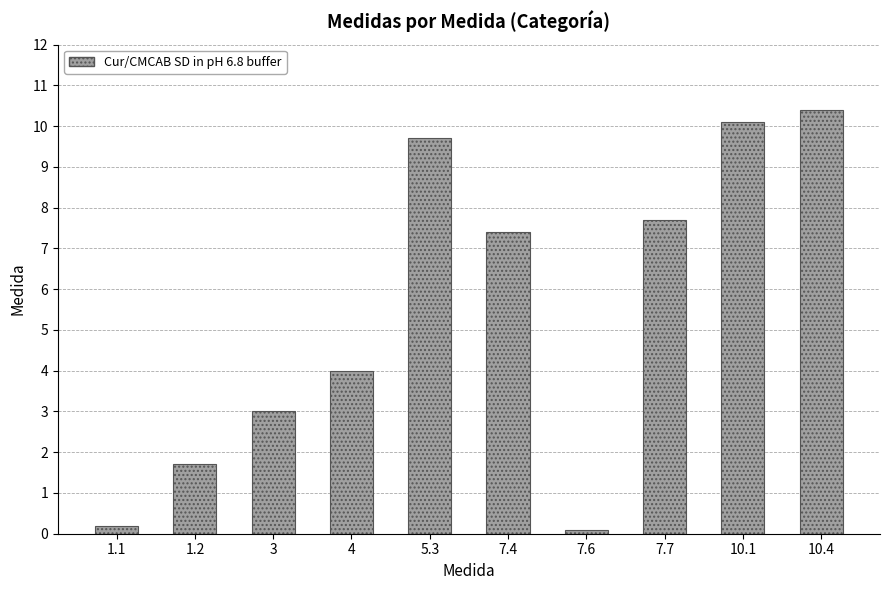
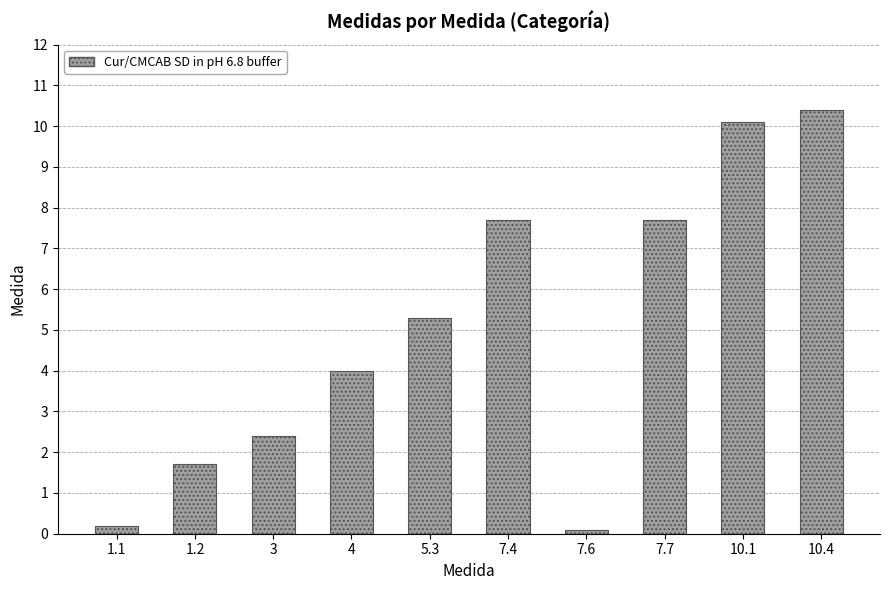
  {
    "1.1": 0.2,
    "1.2": 1.7,
-   "3": 3.0,
+   "3": 2.4,
    "4": 4.0,
-   "5.3": 9.7,
-   "7.4": 7.4,
+   "5.3": 5.3,
+   "7.4": 7.7,
    "7.6": 0.1,
    "7.7": 7.7,
    "10.1": 10.1,
    "10.4": 10.4
  }
